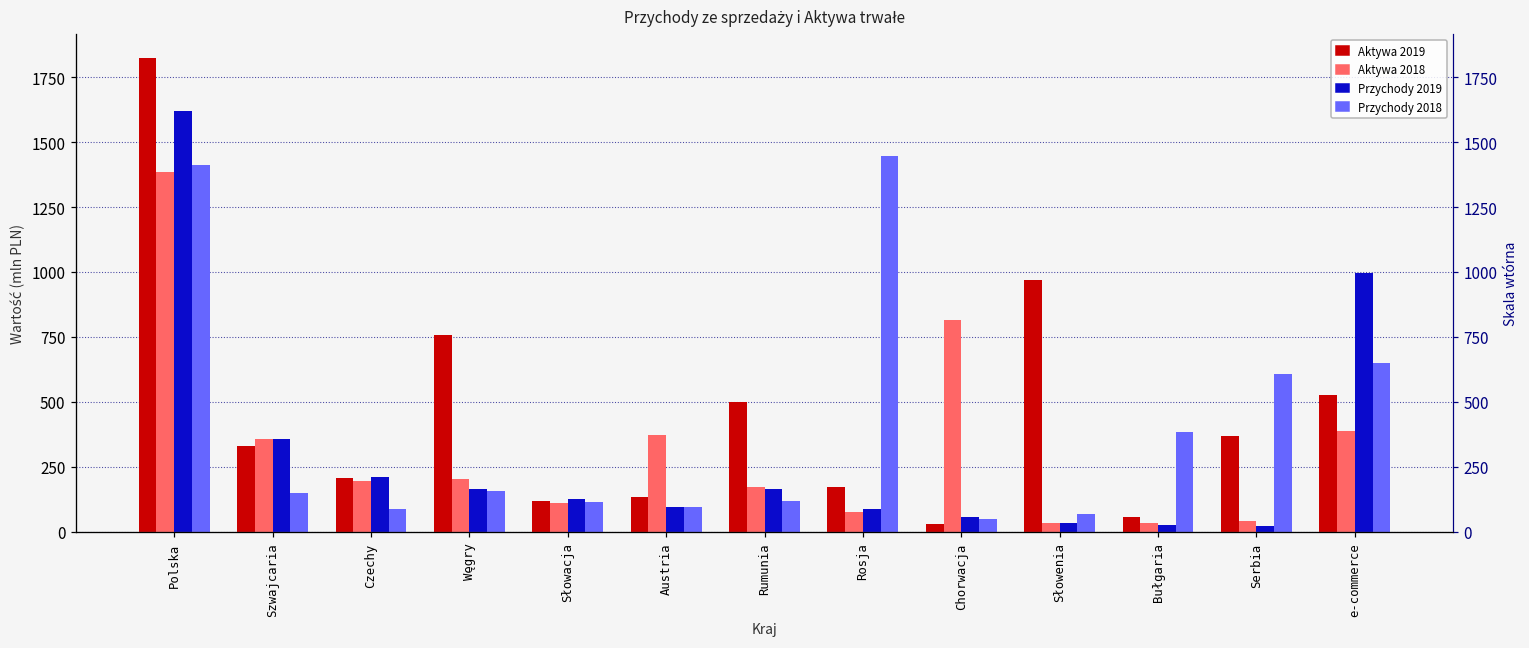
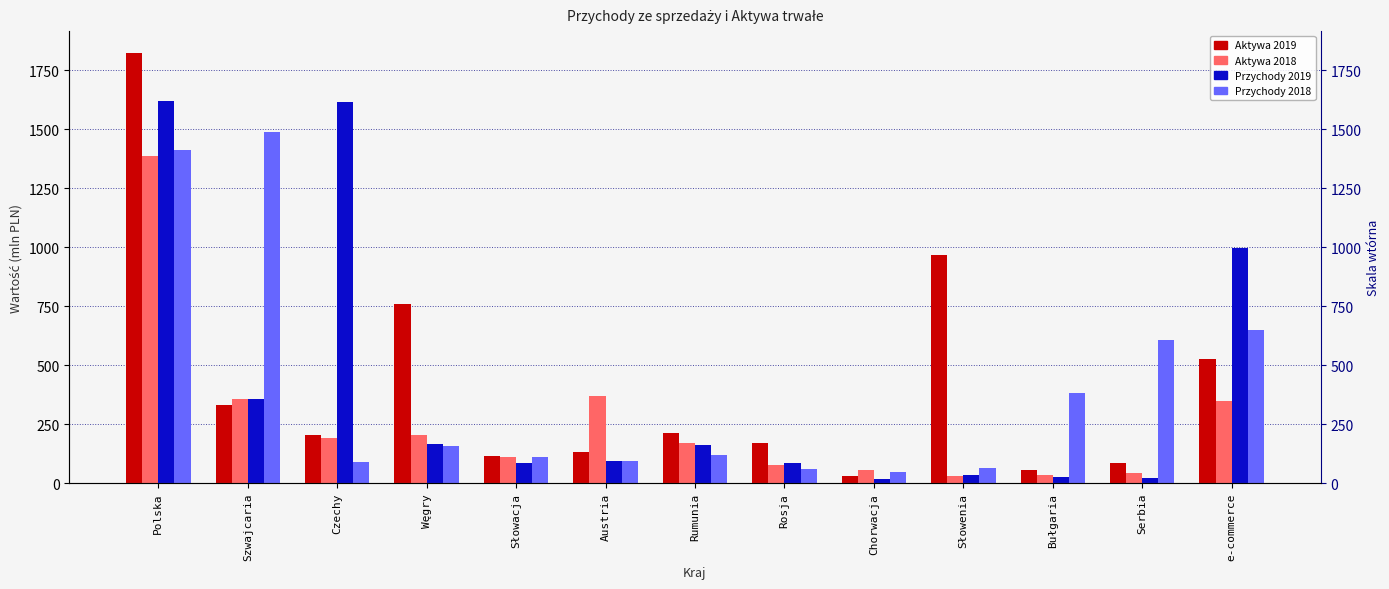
  {
    "Aktywa 2019": {
      "Polska": 1820,
      "Szwajcaria": 330,
      "Czechy": 210,
      "Węgry": 760,
      "Słowacja": 120,
      "Austria": 130,
-     "Rumunia": 500,
+     "Rumunia": 210,
      "Rosja": 170,
      "Chorwacja": 30,
      "Słowenia": 970,
      "Bułgaria": 50,
-     "Serbia": 370,
+     "Serbia": 90,
      "e-commerce": 530
    },
    "Aktywa 2018": {
      "Polska": 1380,
      "Szwajcaria": 360,
      "Czechy": 190,
      "Węgry": 200,
      "Słowacja": 110,
      "Austria": 370,
      "Rumunia": 170,
      "Rosja": 80,
-     "Chorwacja": 810,
+     "Chorwacja": 60,
      "Słowenia": 30,
      "Bułgaria": 30,
      "Serbia": 40,
-     "e-commerce": 390
+     "e-commerce": 350
    },
    "Przychody 2019": {
      "Polska": 1620,
      "Szwajcaria": 360,
-     "Czechy": 210,
+     "Czechy": 1620,
      "Węgry": 160,
-     "Słowacja": 120,
+     "Słowacja": 90,
      "Austria": 90,
      "Rumunia": 160,
      "Rosja": 90,
-     "Chorwacja": 60,
+     "Chorwacja": 20,
      "Słowenia": 30,
      "Bułgaria": 20,
      "Serbia": 20,
      "e-commerce": 1000
    },
    "Przychody 2018": {
      "Polska": 1410,
-     "Szwajcaria": 150,
+     "Szwajcaria": 1490,
      "Czechy": 90,
      "Węgry": 160,
      "Słowacja": 110,
      "Austria": 100,
      "Rumunia": 120,
-     "Rosja": 1450,
+     "Rosja": 60,
      "Chorwacja": 50,
      "Słowenia": 70,
      "Bułgaria": 380,
      "Serbia": 610,
      "e-commerce": 650
    }
  }
